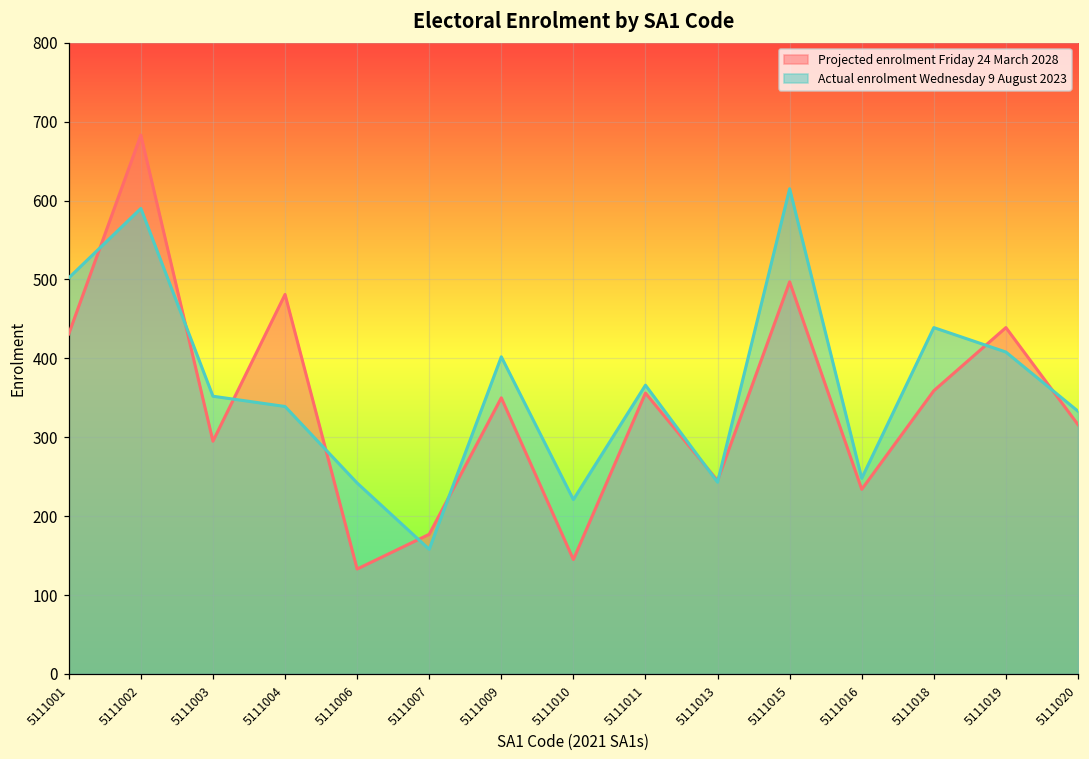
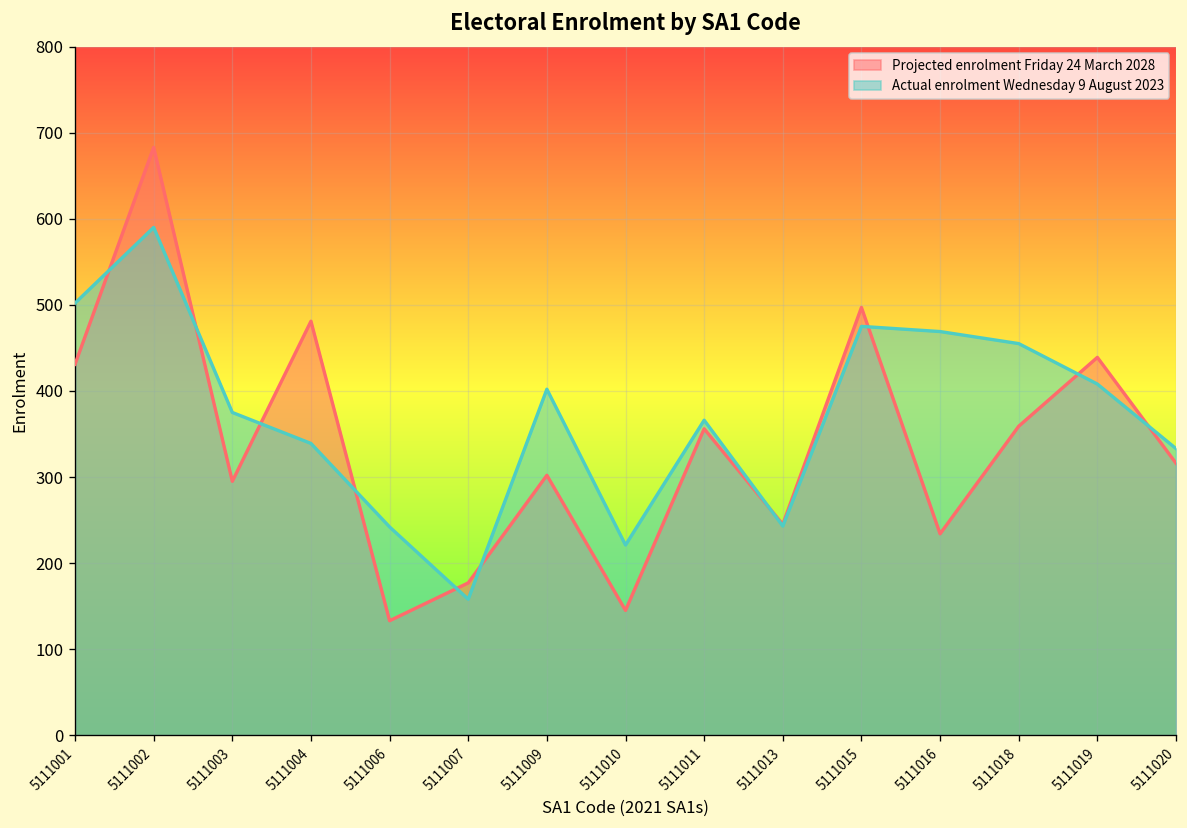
  {
    "Projected enrolment Friday 24 March 2028": {
      "5111001": 430,
      "5111002": 680,
      "5111003": 300,
      "5111004": 480,
      "5111006": 130,
      "5111007": 180,
-     "5111009": 350,
+     "5111009": 300,
      "5111010": 150,
      "5111011": 360,
      "5111015": 500,
      "5111016": 230,
      "5111018": 360,
      "5111019": 440,
      "5111020": 320
    },
    "Actual enrolment Wednesday 9 August 2023": {
      "5111001": 500,
      "5111002": 590,
-     "5111003": 350,
+     "5111003": 380,
      "5111004": 340,
      "5111006": 240,
      "5111007": 160,
      "5111009": 400,
      "5111010": 220,
      "5111011": 370,
-     "5111015": 620,
-     "5111016": 250,
-     "5111018": 440,
+     "5111015": 480,
+     "5111016": 470,
+     "5111018": 460,
      "5111019": 410,
      "5111020": 330
    }
  }
